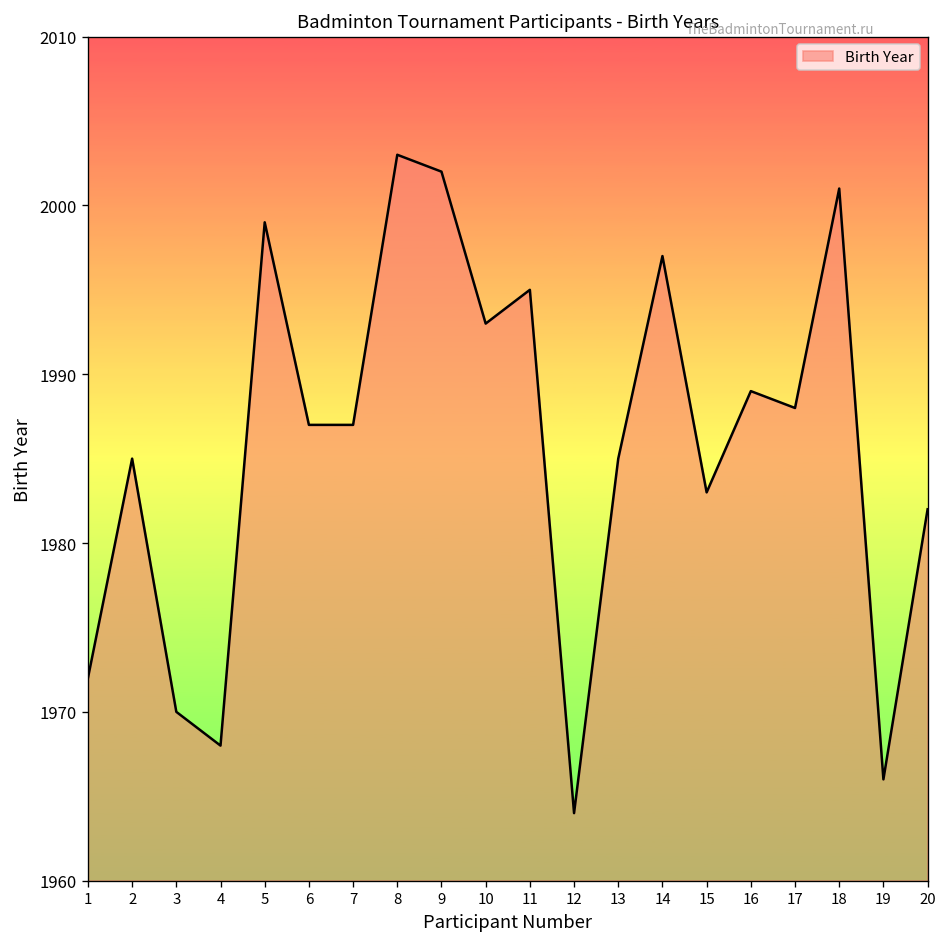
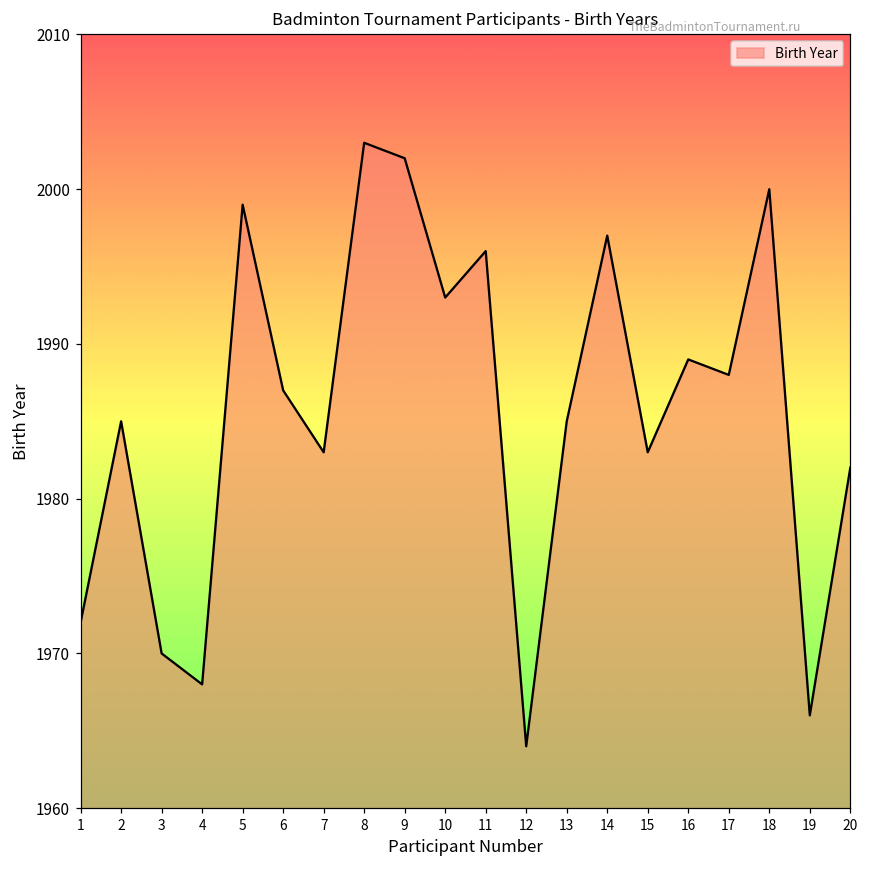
  {
    "1": 1972,
    "2": 1985,
    "3": 1970,
    "4": 1968,
    "5": 1999,
    "6": 1987,
-   "7": 1987,
+   "7": 1983,
    "8": 2003,
    "9": 2002,
    "10": 1993,
-   "11": 1995,
+   "11": 1996,
    "12": 1964,
    "13": 1985,
    "14": 1997,
    "15": 1983,
    "16": 1989,
    "17": 1988,
-   "18": 2001,
+   "18": 2000,
    "19": 1966,
    "20": 1982
  }
